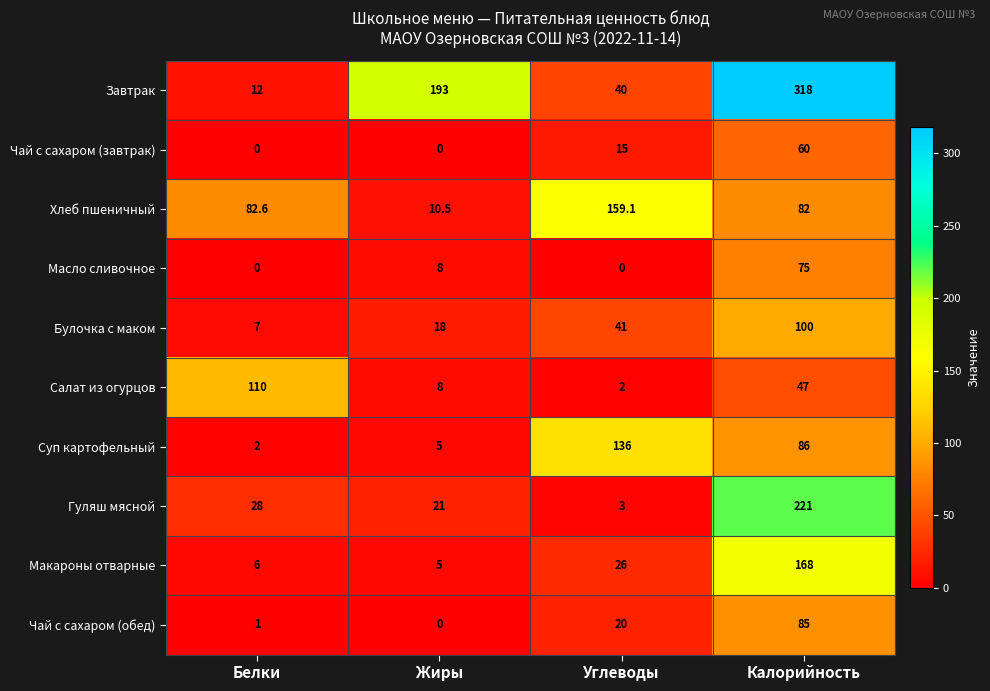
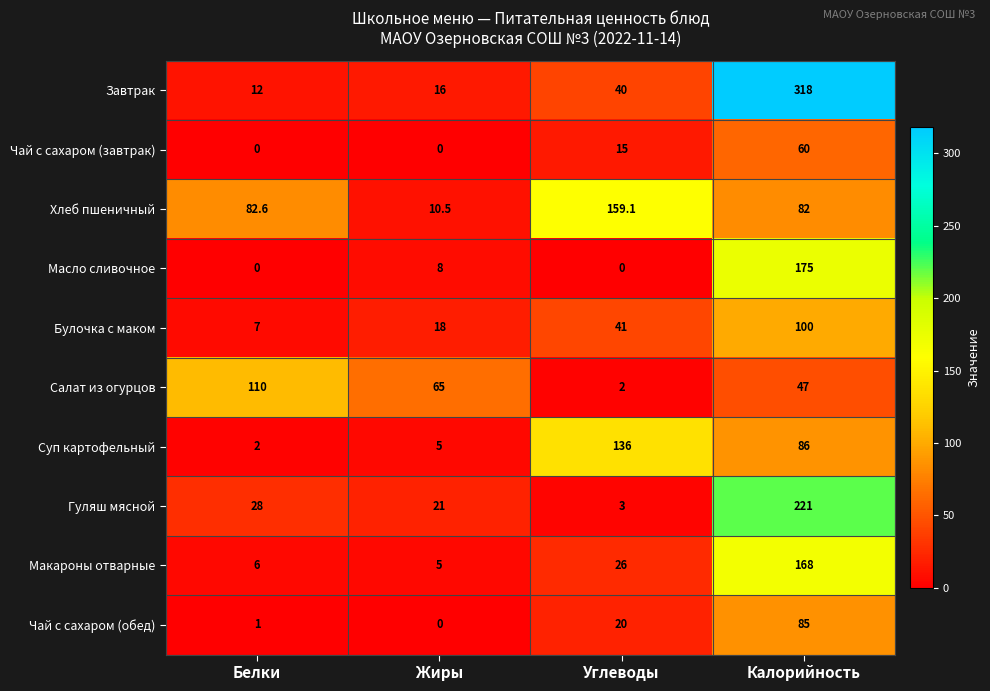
  {
    "Завтрак": {
      "Белки": 12,
-     "Жиры": 193,
+     "Жиры": 16,
      "Углеводы": 40,
      "Калорийность": 318
    },
    "Чай с сахаром (завтрак)": {
      "Белки": 0,
      "Жиры": 0,
      "Углеводы": 15,
      "Калорийность": 60
    },
    "Хлеб пшеничный": {
      "Белки": 82.6,
      "Жиры": 10.5,
      "Углеводы": 159.1,
      "Калорийность": 82
    },
    "Масло сливочное": {
      "Белки": 0,
      "Жиры": 8,
      "Углеводы": 0,
-     "Калорийность": 75
+     "Калорийность": 175
    },
    "Булочка с маком": {
      "Белки": 7,
      "Жиры": 18,
      "Углеводы": 41,
      "Калорийность": 100
    },
    "Салат из огурцов": {
      "Белки": 110,
-     "Жиры": 8,
+     "Жиры": 65,
      "Углеводы": 2,
      "Калорийность": 47
    },
    "Суп картофельный": {
      "Белки": 2,
      "Жиры": 5,
      "Углеводы": 136,
      "Калорийность": 86
    },
    "Гуляш мясной": {
      "Белки": 28,
      "Жиры": 21,
      "Углеводы": 3,
      "Калорийность": 221
    },
    "Макароны отварные": {
      "Белки": 6,
      "Жиры": 5,
      "Углеводы": 26,
      "Калорийность": 168
    },
    "Чай с сахаром (обед)": {
      "Белки": 1,
      "Жиры": 0,
      "Углеводы": 20,
      "Калорийность": 85
    }
  }
